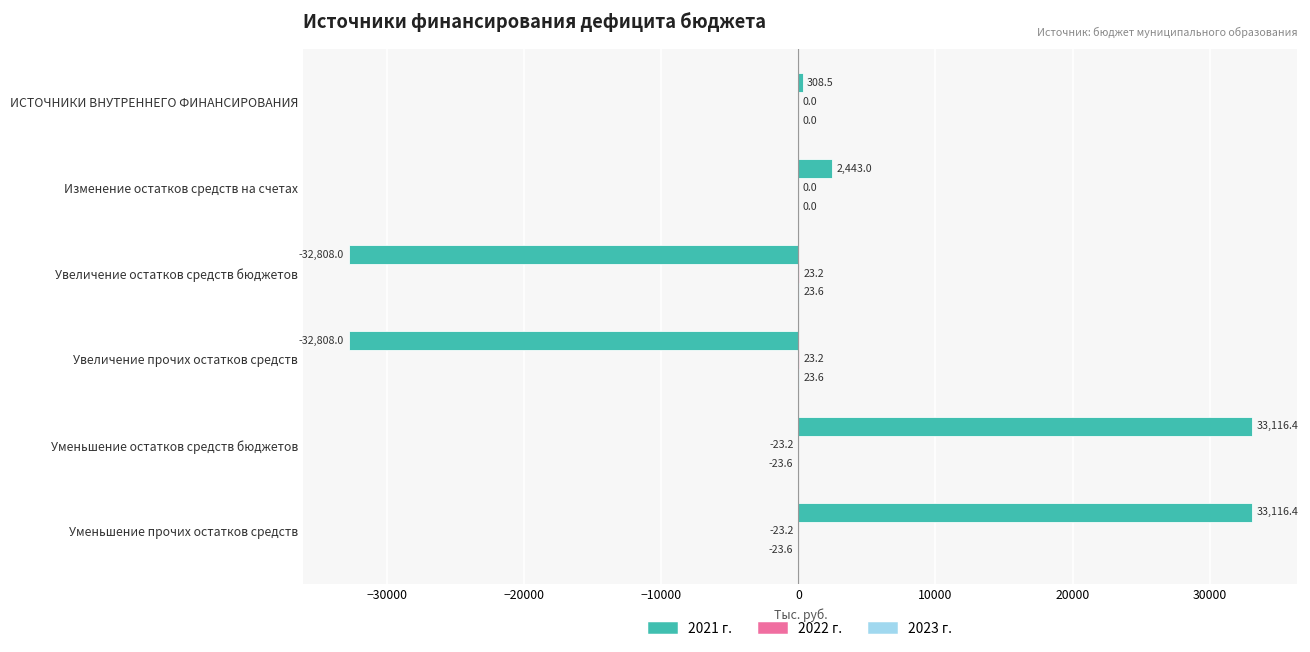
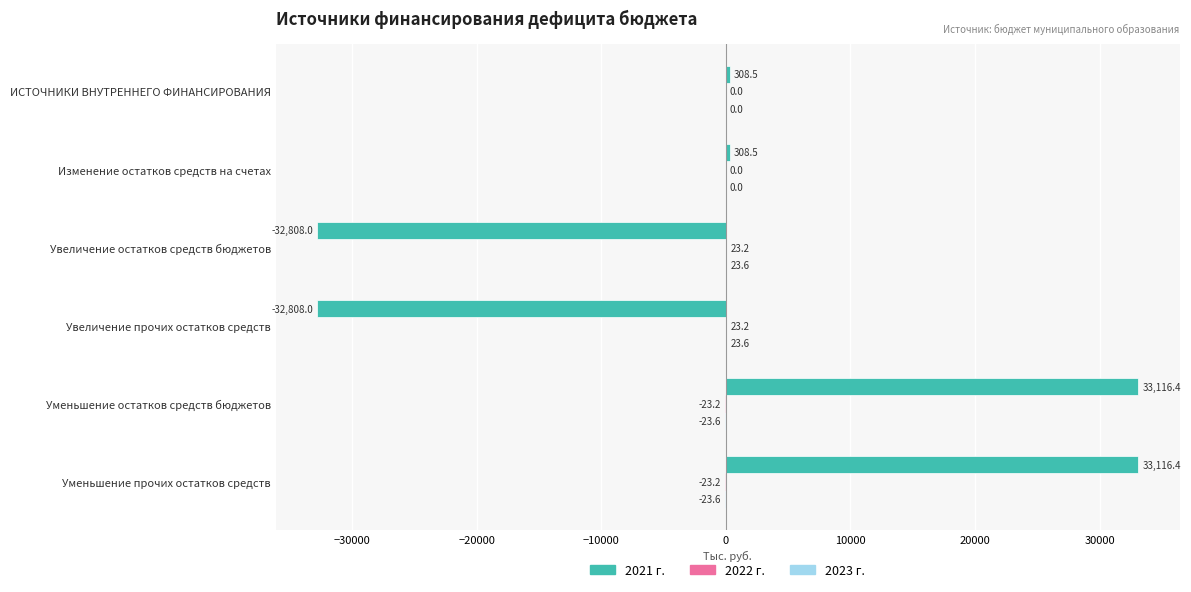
  {
    "2021 г.": {
      "ИСТОЧНИКИ ВНУТРЕННЕГО ФИНАНСИРОВАНИЯ": "308.5",
-     "Изменение остатков средств на счетах": "2,443.0",
+     "Изменение остатков средств на счетах": "308.5",
      "Увеличение остатков средств бюджетов": "-32,808.0",
      "Увеличение прочих остатков средств": "-32,808.0",
      "Уменьшение остатков средств бюджетов": "33,116.4",
      "Уменьшение прочих остатков средств": "33,116.4"
    },
    "2022 г.": {
      "ИСТОЧНИКИ ВНУТРЕННЕГО ФИНАНСИРОВАНИЯ": "0.0",
      "Изменение остатков средств на счетах": "0.0",
      "Увеличение остатков средств бюджетов": "23.2",
      "Увеличение прочих остатков средств": "23.2",
      "Уменьшение остатков средств бюджетов": "-23.2",
      "Уменьшение прочих остатков средств": "-23.2"
    },
    "2023 г.": {
      "ИСТОЧНИКИ ВНУТРЕННЕГО ФИНАНСИРОВАНИЯ": "0.0",
      "Изменение остатков средств на счетах": "0.0",
      "Увеличение остатков средств бюджетов": "23.6",
      "Увеличение прочих остатков средств": "23.6",
      "Уменьшение остатков средств бюджетов": "-23.6",
      "Уменьшение прочих остатков средств": "-23.6"
    }
  }
